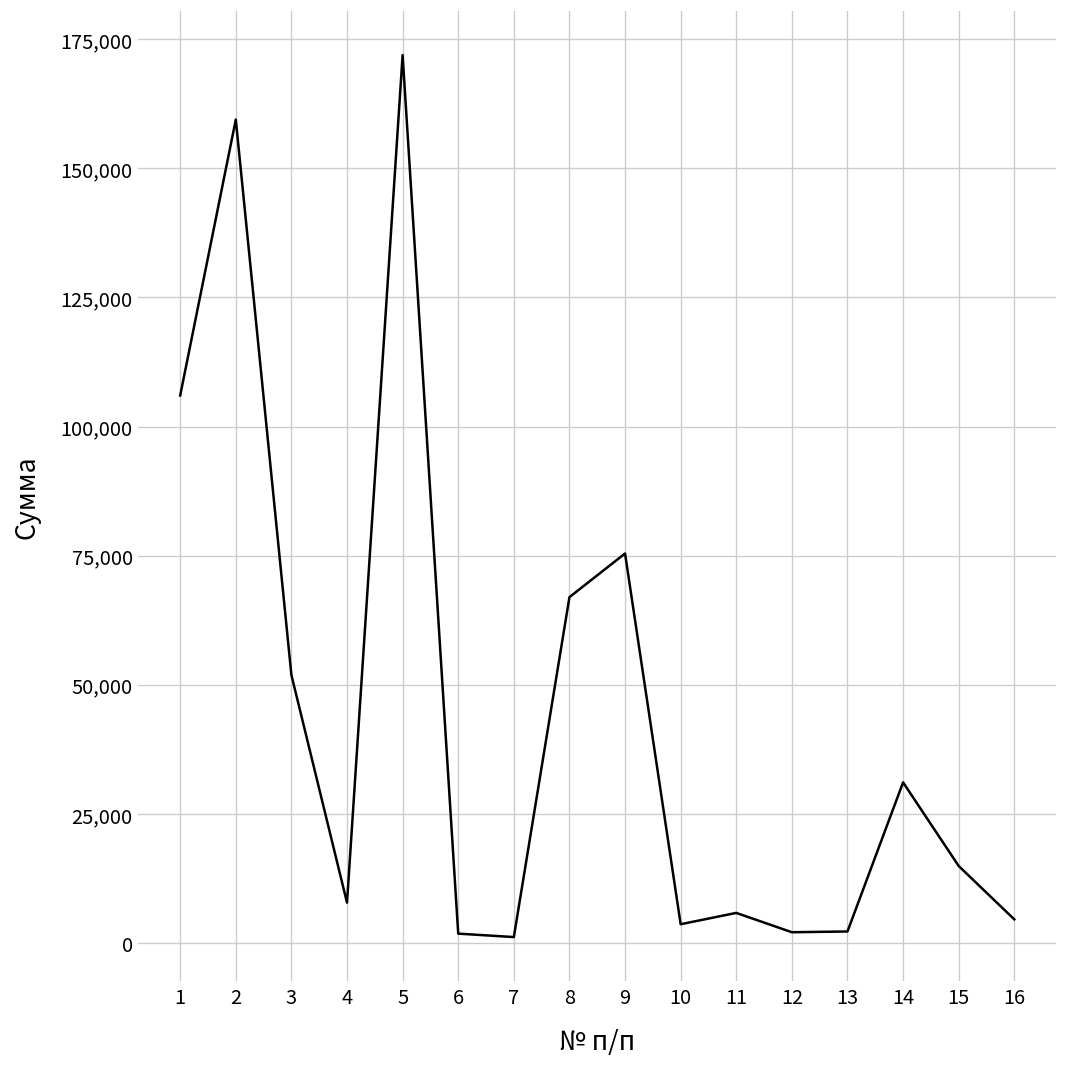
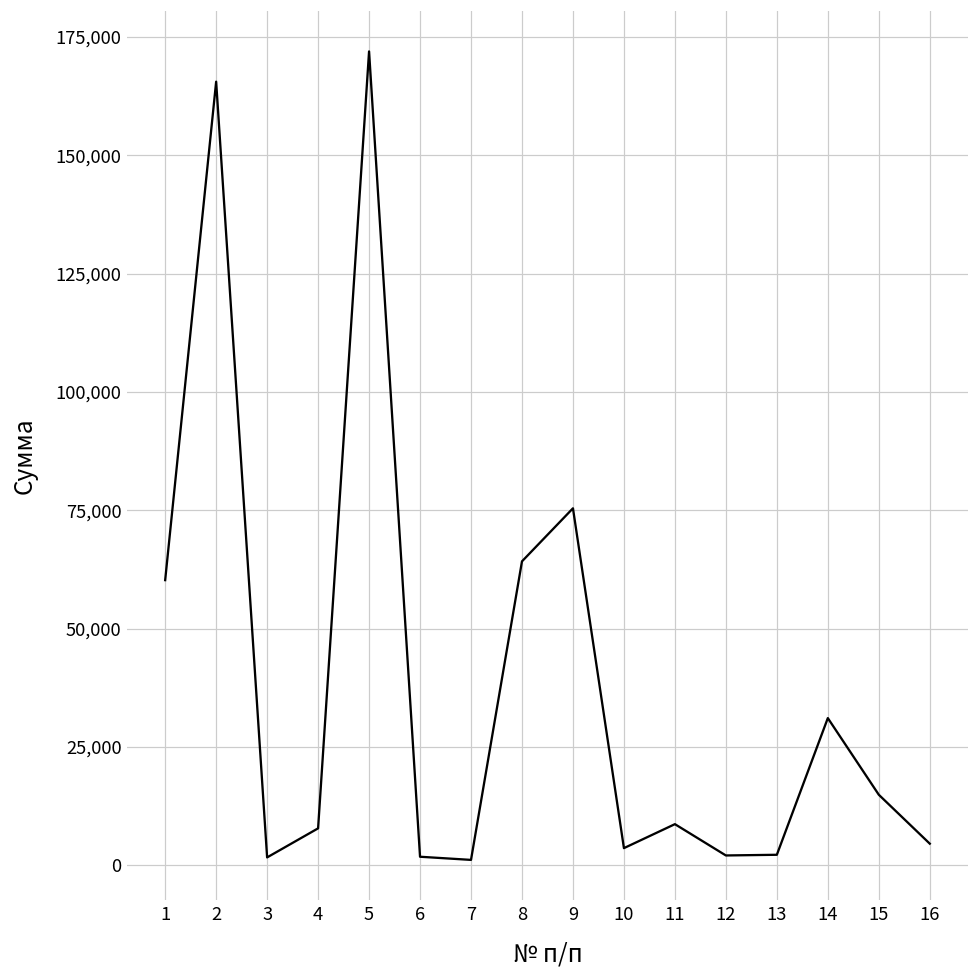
  {
-   "1": "106,000",
-   "2": "159,000",
-   "3": "52,000",
+   "1": "60,000",
+   "2": "166,000",
+   "3": "2,000",
    "4": "8,000",
    "5": "172,000",
    "6": "2,000",
    "7": "1,000",
-   "8": "67,000",
+   "8": "64,000",
    "9": "75,000",
    "10": "4,000",
-   "11": "6,000",
+   "11": "9,000",
    "12": "2,000",
    "13": "2,000",
    "14": "31,000",
    "15": "15,000",
    "16": "5,000"
  }
